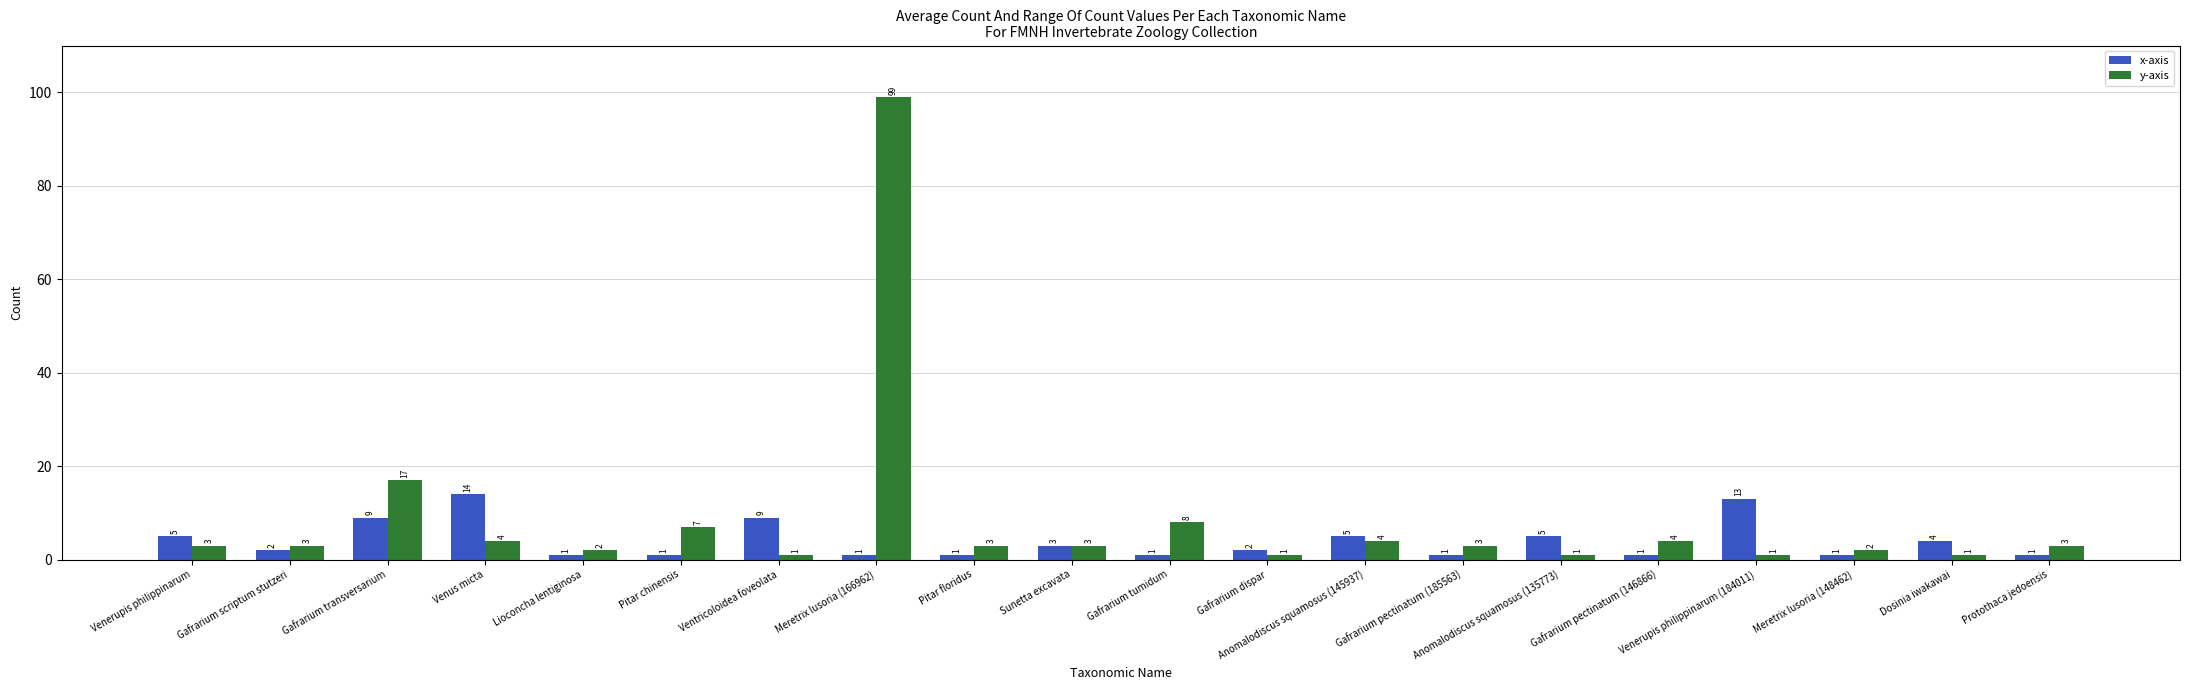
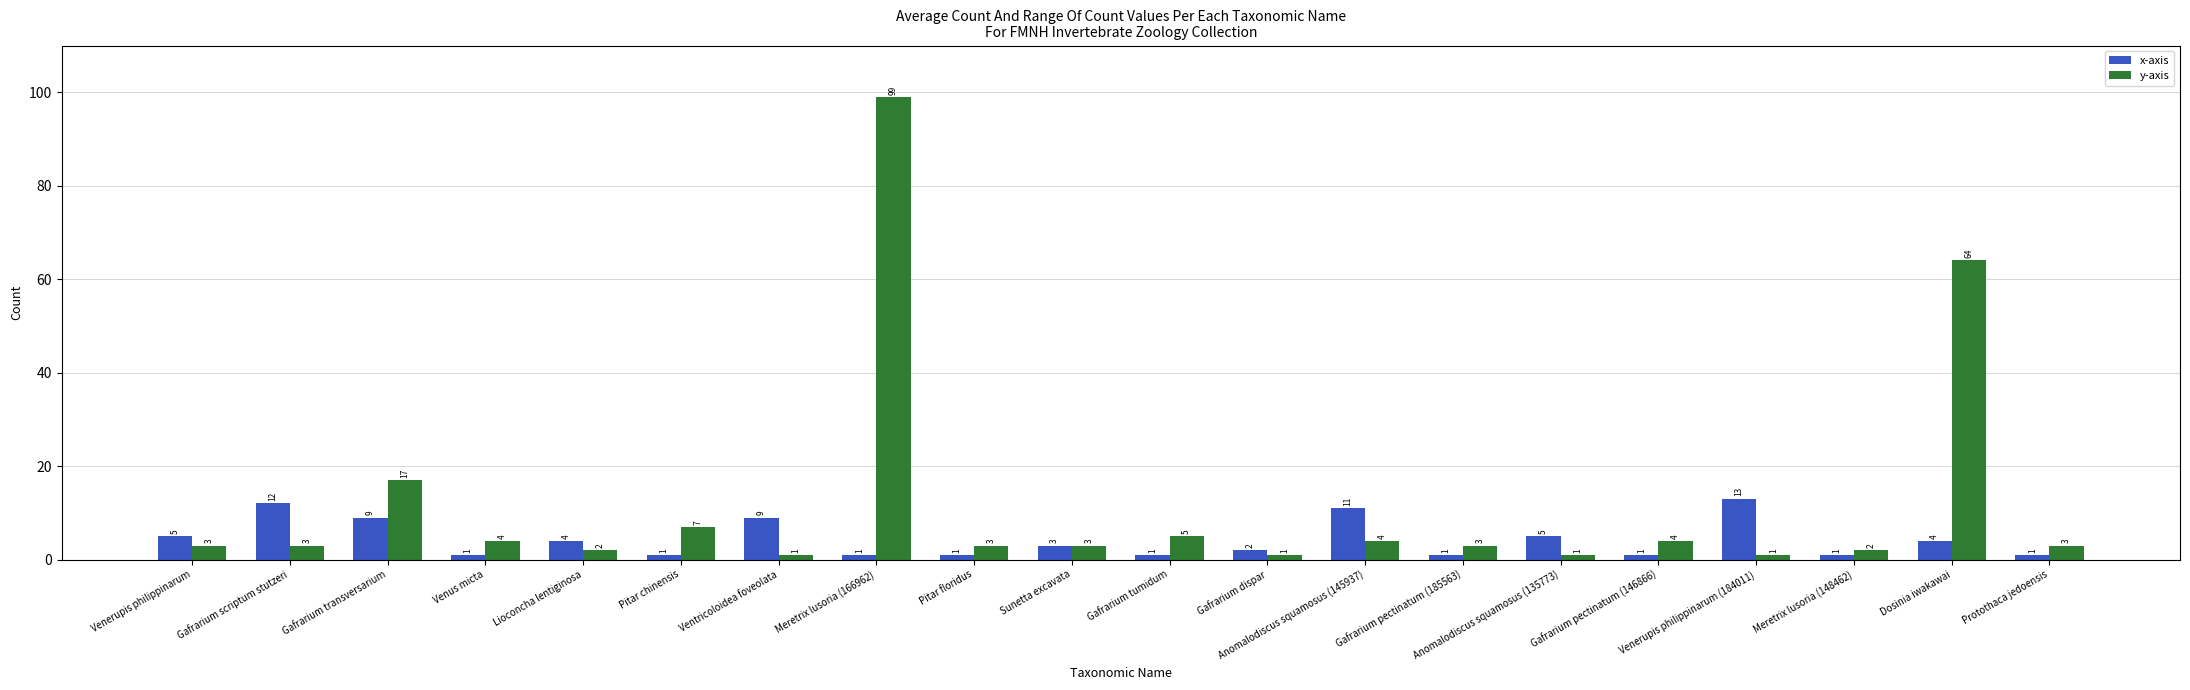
  {
    "x-axis": {
      "Venerupis philippinarum": 5,
-     "Gafrarium scriptum stutzeri": 2,
+     "Gafrarium scriptum stutzeri": 12,
      "Gafrarium transversarium": 9,
-     "Venus micta": 14,
-     "Lioconcha lentiginosa": 1,
+     "Venus micta": 1,
+     "Lioconcha lentiginosa": 4,
      "Pitar chinensis": 1,
      "Ventricoloidea foveolata": 9,
      "Meretrix lusoria (166962)": 1,
      "Pitar floridus": 1,
      "Sunetta excavata": 3,
      "Gafrarium tumidum": 1,
      "Gafrarium dispar": 2,
-     "Anomalodiscus squamosus (145937)": 5,
+     "Anomalodiscus squamosus (145937)": 11,
      "Gafrarium pectinatum (185563)": 1,
      "Anomalodiscus squamosus (135773)": 5,
      "Gafrarium pectinatum (146866)": 1,
      "Venerupis philippinarum (184011)": 13,
      "Meretrix lusoria (148462)": 1,
      "Dosinia iwakawai": 4,
      "Protothaca jedoensis": 1
    },
    "y-axis": {
      "Venerupis philippinarum": 3,
      "Gafrarium scriptum stutzeri": 3,
      "Gafrarium transversarium": 17,
      "Venus micta": 4,
      "Lioconcha lentiginosa": 2,
      "Pitar chinensis": 7,
      "Ventricoloidea foveolata": 1,
      "Meretrix lusoria (166962)": 99,
      "Pitar floridus": 3,
      "Sunetta excavata": 3,
-     "Gafrarium tumidum": 8,
+     "Gafrarium tumidum": 5,
      "Gafrarium dispar": 1,
      "Anomalodiscus squamosus (145937)": 4,
      "Gafrarium pectinatum (185563)": 3,
      "Anomalodiscus squamosus (135773)": 1,
      "Gafrarium pectinatum (146866)": 4,
      "Venerupis philippinarum (184011)": 1,
      "Meretrix lusoria (148462)": 2,
-     "Dosinia iwakawai": 1,
+     "Dosinia iwakawai": 64,
      "Protothaca jedoensis": 3
    }
  }
